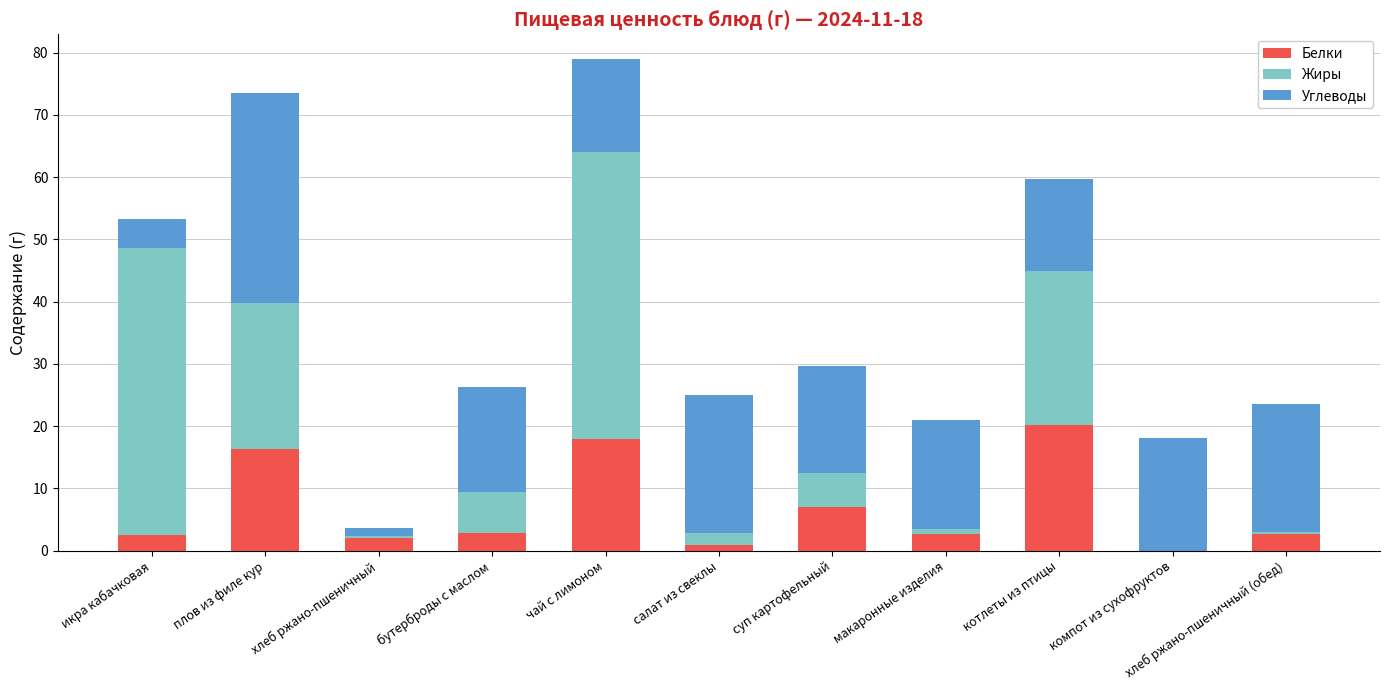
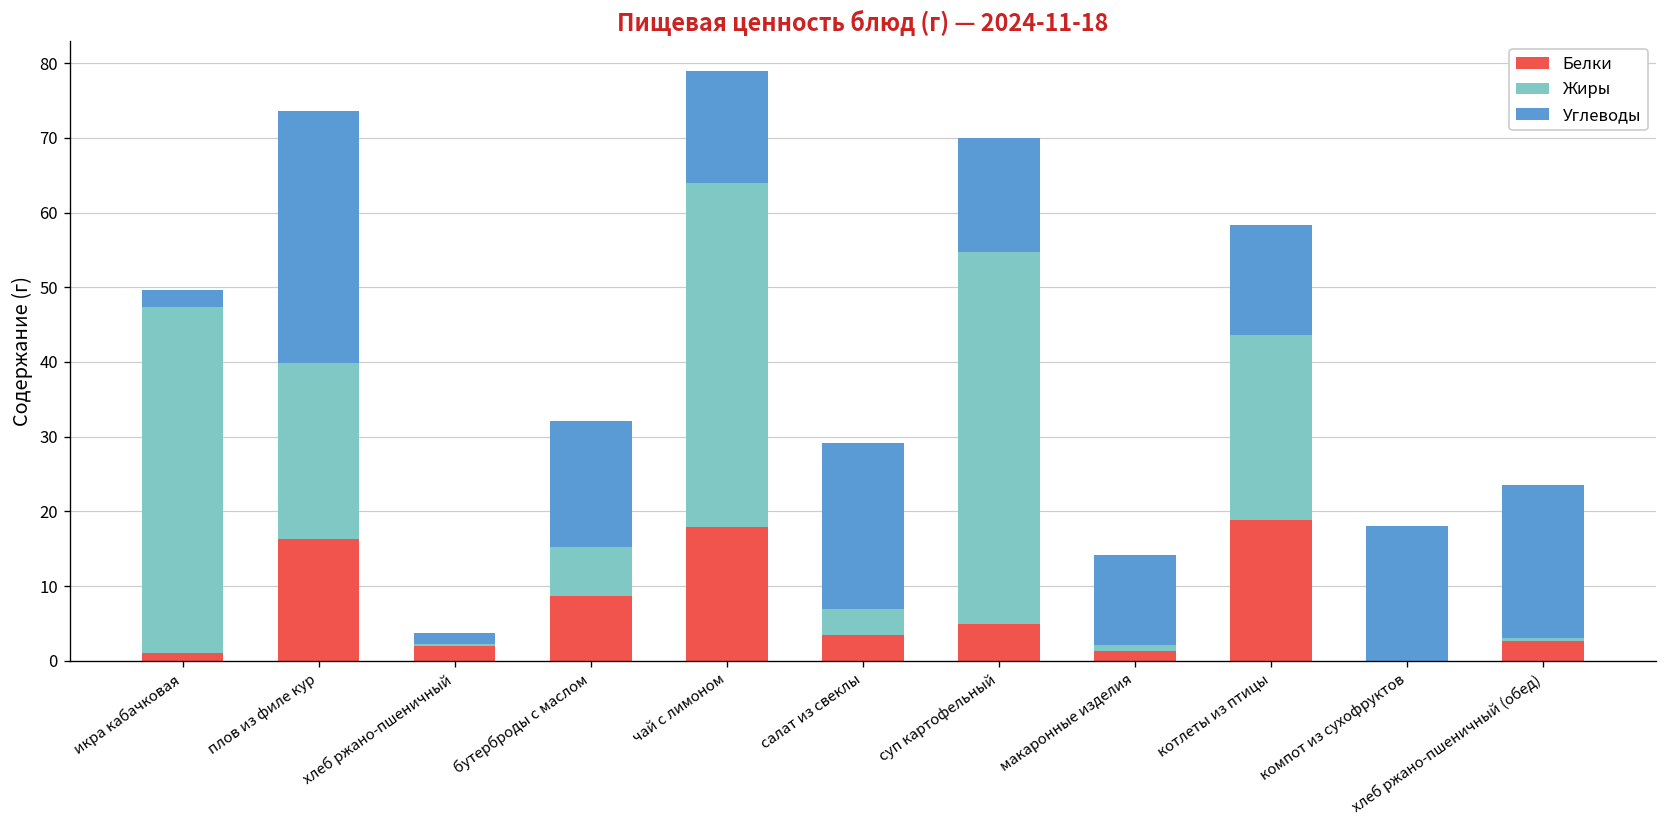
  {
    "Белки": {
-     "икра кабачковая": 3,
+     "икра кабачковая": 1,
      "плов из филе кур": 16,
      "хлеб ржано-пшеничный": 2,
-     "бутерброды с маслом": 3,
+     "бутерброды с маслом": 9,
      "чай с лимоном": 18,
-     "салат из свеклы": 1,
-     "суп картофельный": 7,
-     "макаронные изделия": 3,
-     "котлеты из птицы": 20,
+     "салат из свеклы": 3,
+     "суп картофельный": 5,
+     "макаронные изделия": 1,
+     "котлеты из птицы": 19,
      "компот из сухофруктов": 0,
      "хлеб ржано-пшеничный (обед)": 3
    },
    "Жиры": {
      "икра кабачковая": 46,
      "плов из филе кур": 24,
      "бутерброды с маслом": 7,
      "чай с лимоном": 46,
-     "салат из свеклы": 2,
-     "суп картофельный": 5,
+     "салат из свеклы": 4,
+     "суп картофельный": 50,
      "макаронные изделия": 1,
      "котлеты из птицы": 25,
      "компот из сухофруктов": 0
    },
    "Углеводы": {
-     "икра кабачковая": 5,
+     "икра кабачковая": 2,
      "плов из филе кур": 34,
      "хлеб ржано-пшеничный": 1,
      "бутерброды с маслом": 17,
      "чай с лимоном": 15,
      "салат из свеклы": 22,
-     "суп картофельный": 17,
-     "макаронные изделия": 18,
+     "суп картофельный": 15,
+     "макаронные изделия": 12,
      "котлеты из птицы": 15,
      "компот из сухофруктов": 18,
      "хлеб ржано-пшеничный (обед)": 21
    }
  }
